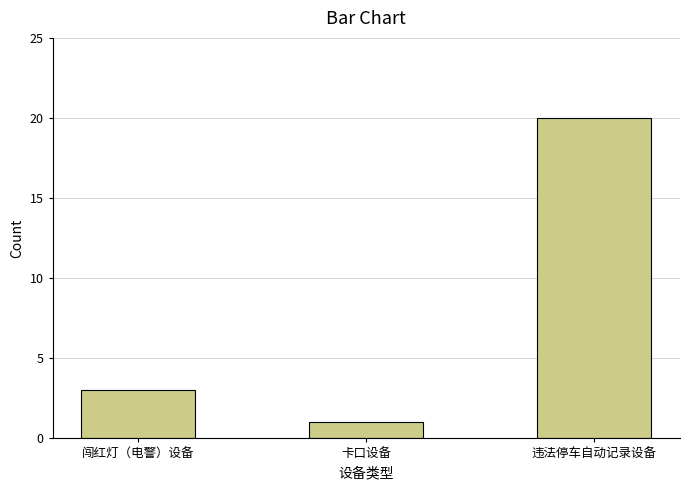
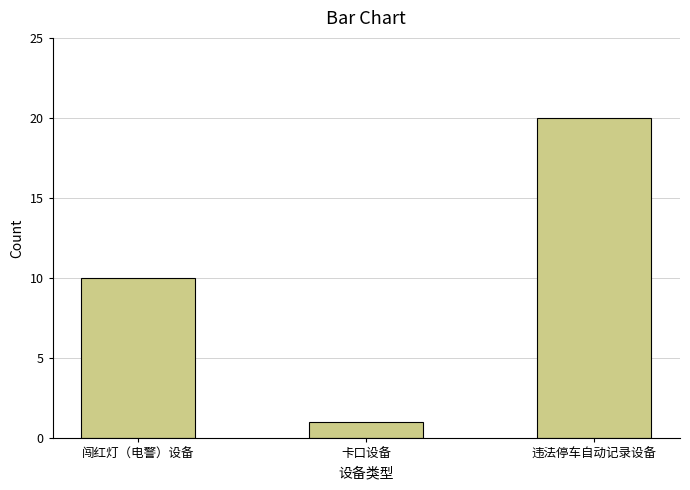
  {
-   "闯红灯（电警）设备": 3,
+   "闯红灯（电警）设备": 10,
    "卡口设备": 1,
    "违法停车自动记录设备": 20
  }
